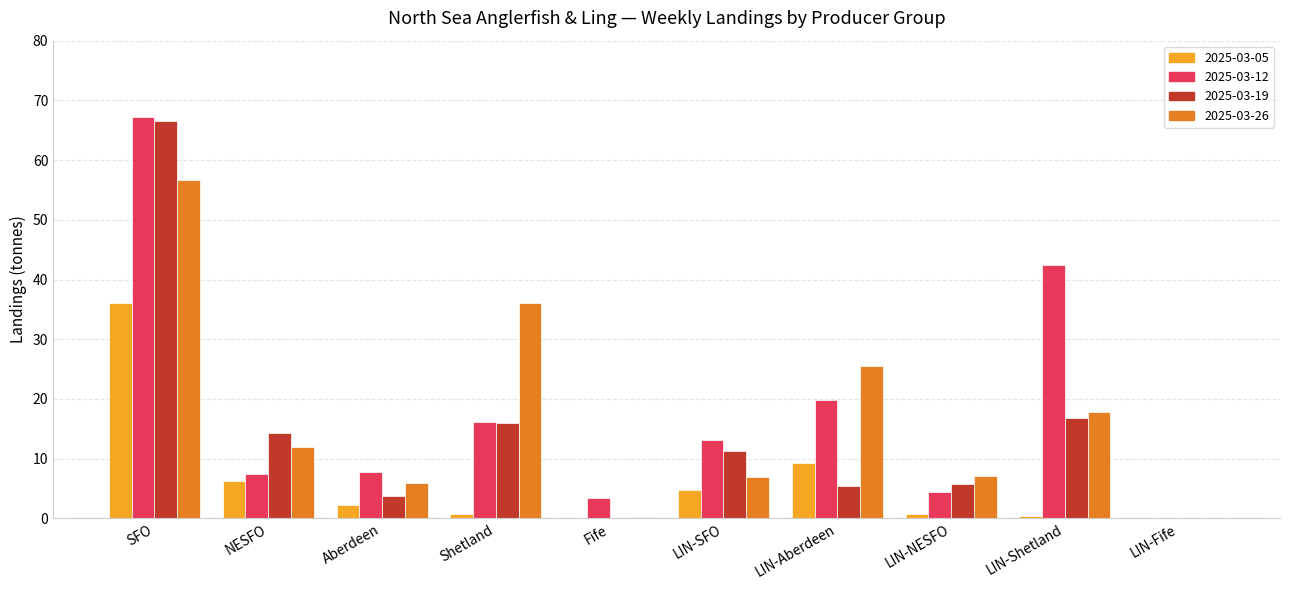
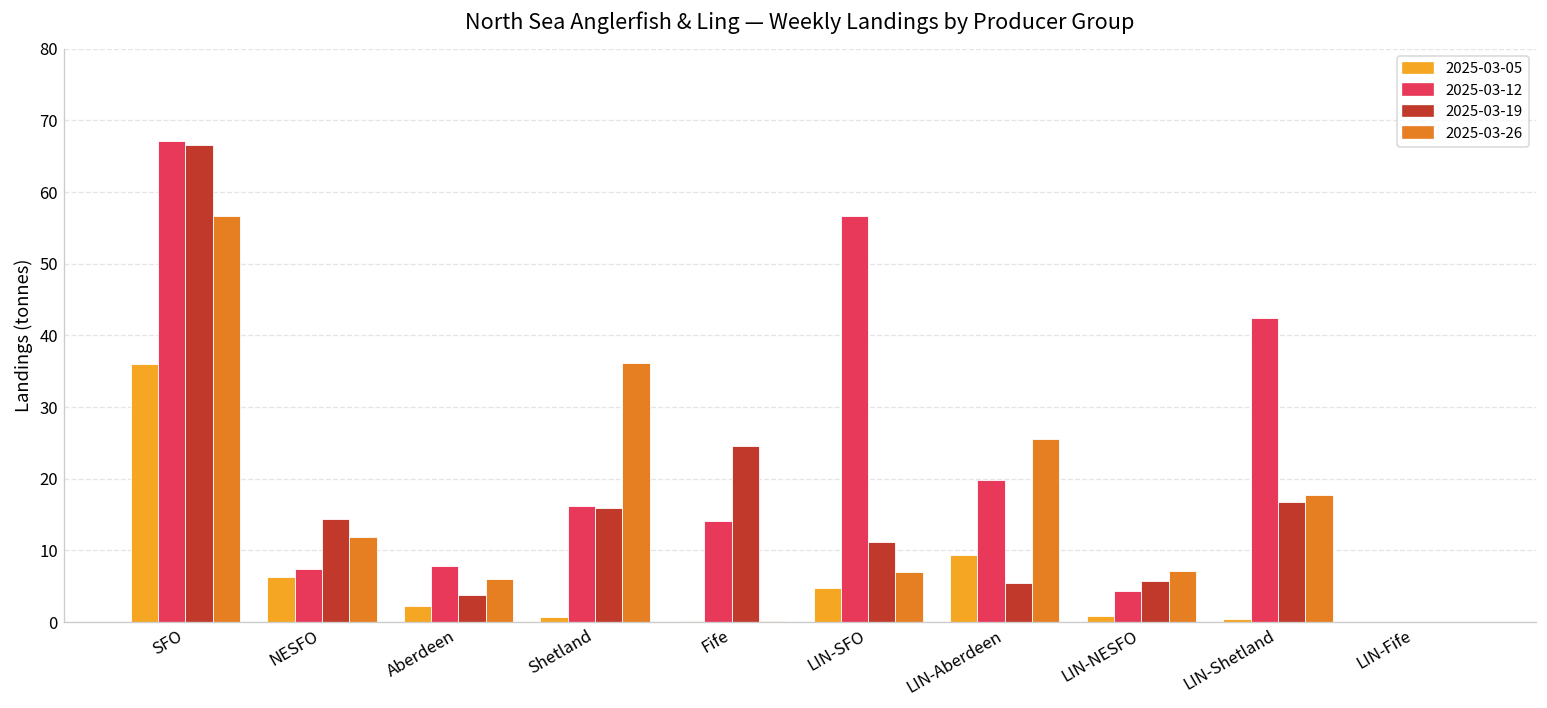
  {
    "2025-03-12": {
      "SFO": 67,
      "NESFO": 7,
      "Aberdeen": 8,
      "Shetland": 16,
-     "Fife": 3,
-     "LIN-SFO": 13,
+     "Fife": 14,
+     "LIN-SFO": 57,
      "LIN-Aberdeen": 20,
      "LIN-NESFO": 4,
      "LIN-Shetland": 42
    },
    "2025-03-19": {
      "SFO": 67,
      "NESFO": 14,
      "Aberdeen": 4,
      "Shetland": 16,
-     "Fife": 0,
+     "Fife": 25,
      "LIN-SFO": 11,
      "LIN-Aberdeen": 5,
      "LIN-NESFO": 6,
      "LIN-Shetland": 17,
      "LIN-Fife": 0
    }
  }
